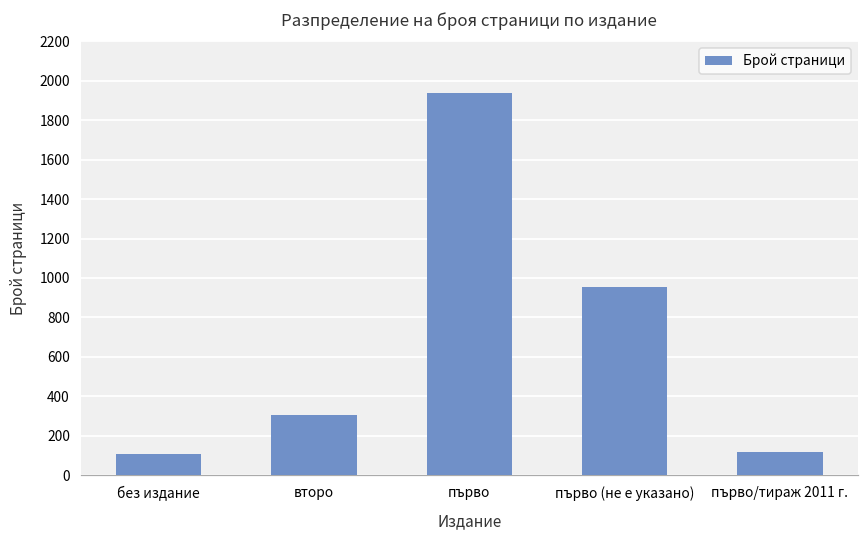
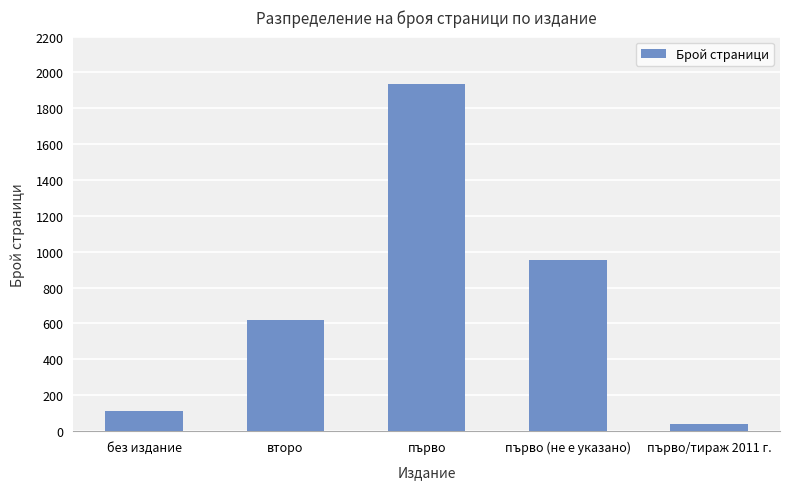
  {
    "без издание": 110,
-   "второ": 300,
+   "второ": 620,
    "първо": 1940,
    "първо (не е указано)": 950,
-   "първо/тираж 2011 г.": 120
+   "първо/тираж 2011 г.": 40
  }
